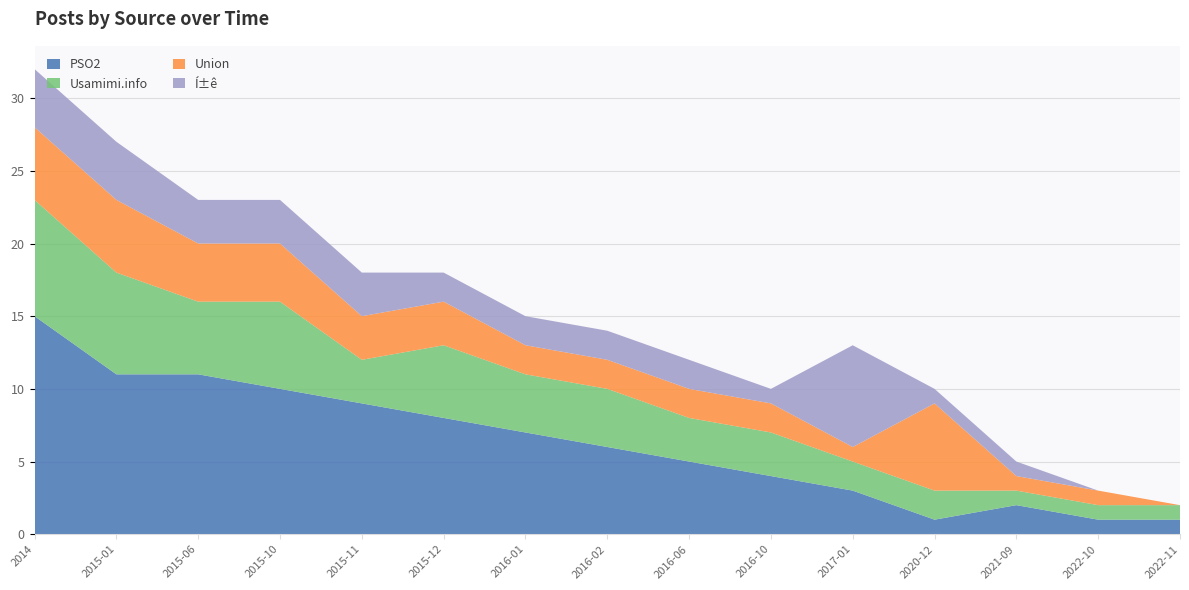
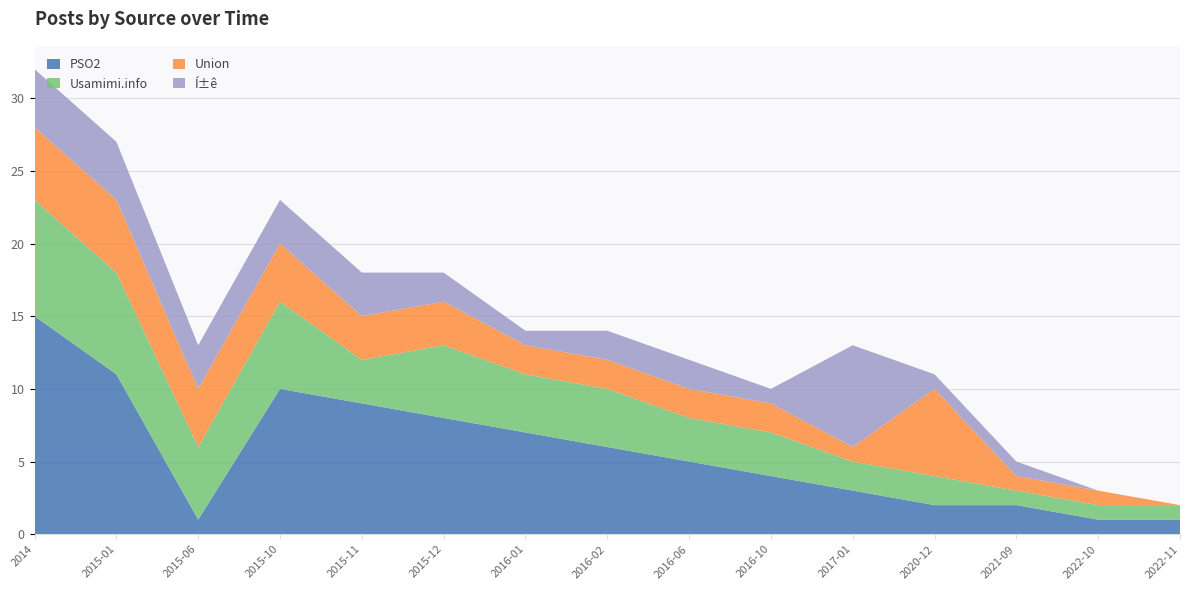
  {
    "PSO2": {
      "2014": 15,
      "2015-01": 11,
-     "2015-06": 11,
+     "2015-06": 1,
      "2015-10": 10,
      "2015-11": 9,
      "2015-12": 8,
      "2016-01": 7,
      "2016-02": 6,
      "2016-06": 5,
      "2016-10": 4,
      "2017-01": 3,
-     "2020-12": 1,
+     "2020-12": 2,
      "2021-09": 2,
      "2022-10": 1,
      "2022-11": 1
    },
    "Usamimi.info": {
      "2014": 8,
      "2015-01": 7,
      "2015-06": 5,
      "2015-10": 6,
      "2015-11": 3,
      "2015-12": 5,
      "2016-01": 4,
      "2016-02": 4,
      "2016-06": 3,
      "2016-10": 3,
      "2017-01": 2,
      "2020-12": 2,
      "2021-09": 1,
      "2022-10": 1
    },
    "Union": {
      "2014": 5,
      "2015-01": 5,
      "2015-06": 4,
      "2015-10": 4,
      "2015-11": 3,
      "2015-12": 3,
      "2016-01": 2,
      "2016-02": 2,
      "2016-06": 2,
      "2016-10": 2,
      "2017-01": 1,
      "2020-12": 6,
      "2021-09": 1
    },
    "Í±ê": {
      "2014": 4,
      "2015-01": 4,
      "2015-06": 3,
      "2015-10": 3,
      "2015-11": 3,
      "2015-12": 2,
-     "2016-01": 2,
+     "2016-01": 1,
      "2016-02": 2,
      "2016-06": 2,
      "2016-10": 1,
      "2017-01": 7,
      "2020-12": 1,
      "2021-09": 1
    }
  }
